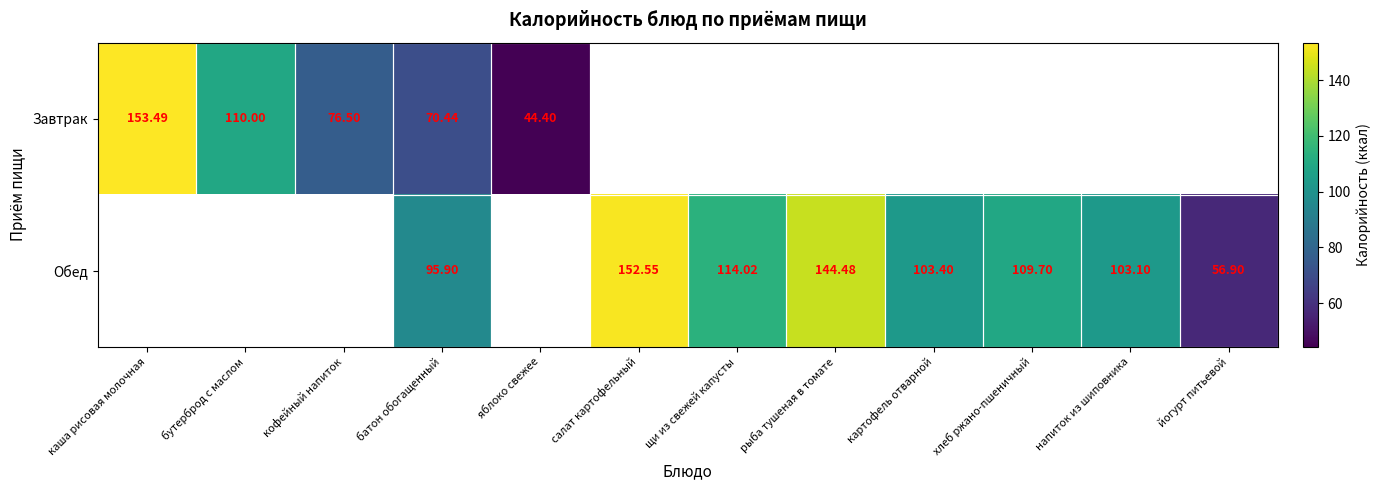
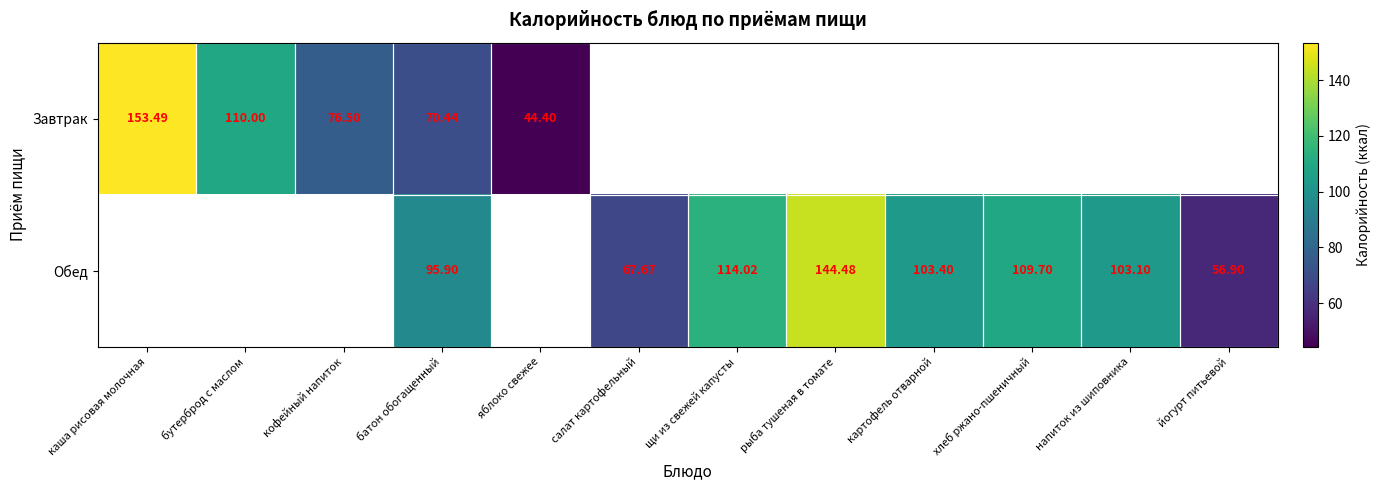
  {
    "Завтрак": {
      "каша рисовая молочная": 153.49,
      "бутерброд с маслом": 110.00,
      "кофейный напиток": 76.50,
      "батон обогащенный": 70.44,
      "яблоко свежее": 44.40
    },
    "Обед": {
      "батон обогащенный": 95.90,
-     "салат картофельный": 152.55,
+     "салат картофельный": 67.67,
      "щи из свежей капусты": 114.02,
      "рыба тушеная в томате": 144.48,
      "картофель отварной": 103.40,
      "хлеб ржано-пшеничный": 109.70,
      "напиток из шиповника": 103.10,
      "йогурт питьевой": 56.90
    }
  }
